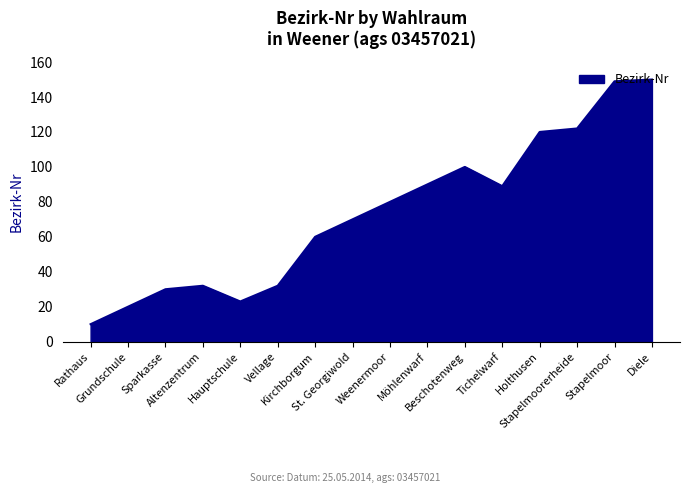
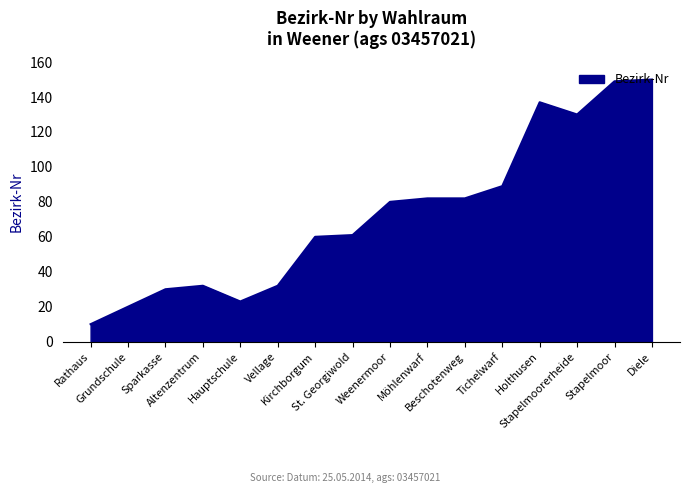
  {
    "Rathaus": 10,
    "Grundschule": 20,
    "Sparkasse": 30,
    "Altenzentrum": 32,
    "Hauptschule": 23,
    "Vellage": 32,
    "Kirchborgum": 60,
-   "St. Georgiwold": 70,
+   "St. Georgiwold": 61,
    "Weenermoor": 80,
-   "Möhlenwarf": 90,
-   "Beschotenweg": 100,
+   "Möhlenwarf": 82,
+   "Beschotenweg": 82,
    "Tichelwarf": 89,
-   "Holthusen": 120,
-   "Stapelmoorerheide": 122,
+   "Holthusen": 137,
+   "Stapelmoorerheide": 130,
    "Stapelmoor": 149,
    "Diele": 150
  }
